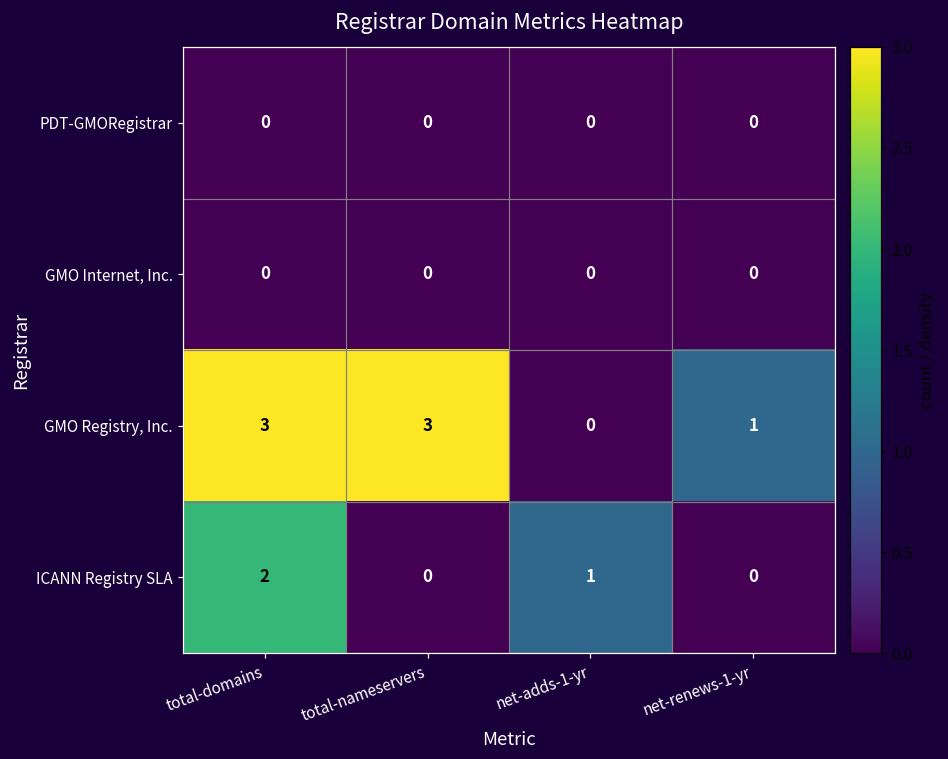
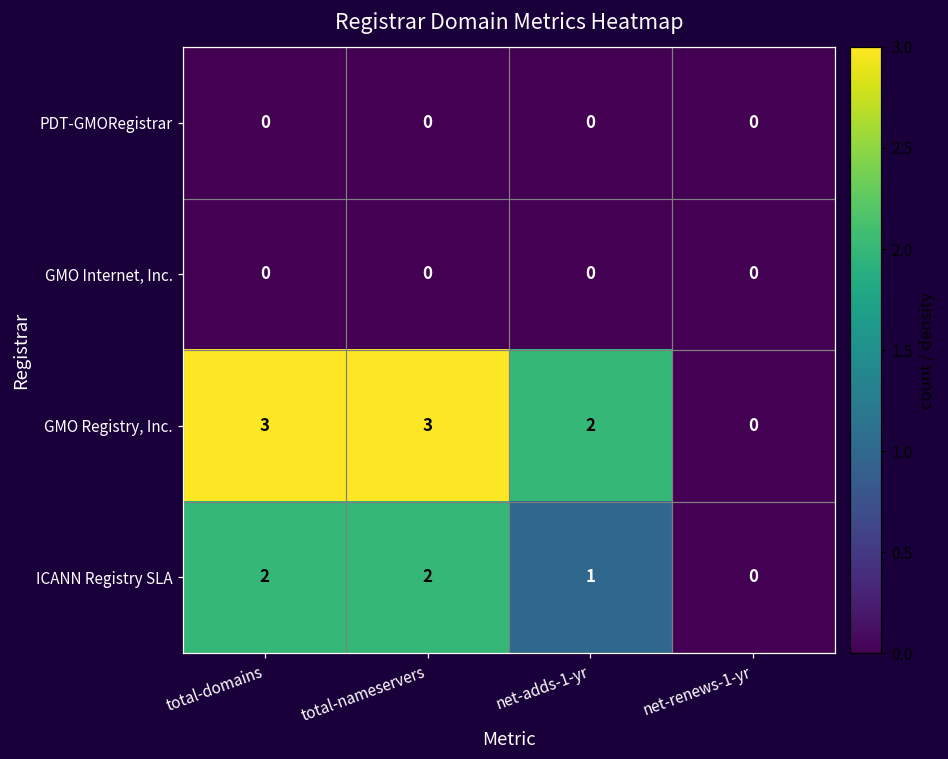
  {
    "PDT-GMORegistrar": {
      "total-domains": 0,
      "total-nameservers": 0,
      "net-adds-1-yr": 0,
      "net-renews-1-yr": 0
    },
    "GMO Internet, Inc.": {
      "total-domains": 0,
      "total-nameservers": 0,
      "net-adds-1-yr": 0,
      "net-renews-1-yr": 0
    },
    "GMO Registry, Inc.": {
      "total-domains": 3,
      "total-nameservers": 3,
-     "net-adds-1-yr": 0,
-     "net-renews-1-yr": 1
+     "net-adds-1-yr": 2,
+     "net-renews-1-yr": 0
    },
    "ICANN Registry SLA": {
      "total-domains": 2,
-     "total-nameservers": 0,
+     "total-nameservers": 2,
      "net-adds-1-yr": 1,
      "net-renews-1-yr": 0
    }
  }
